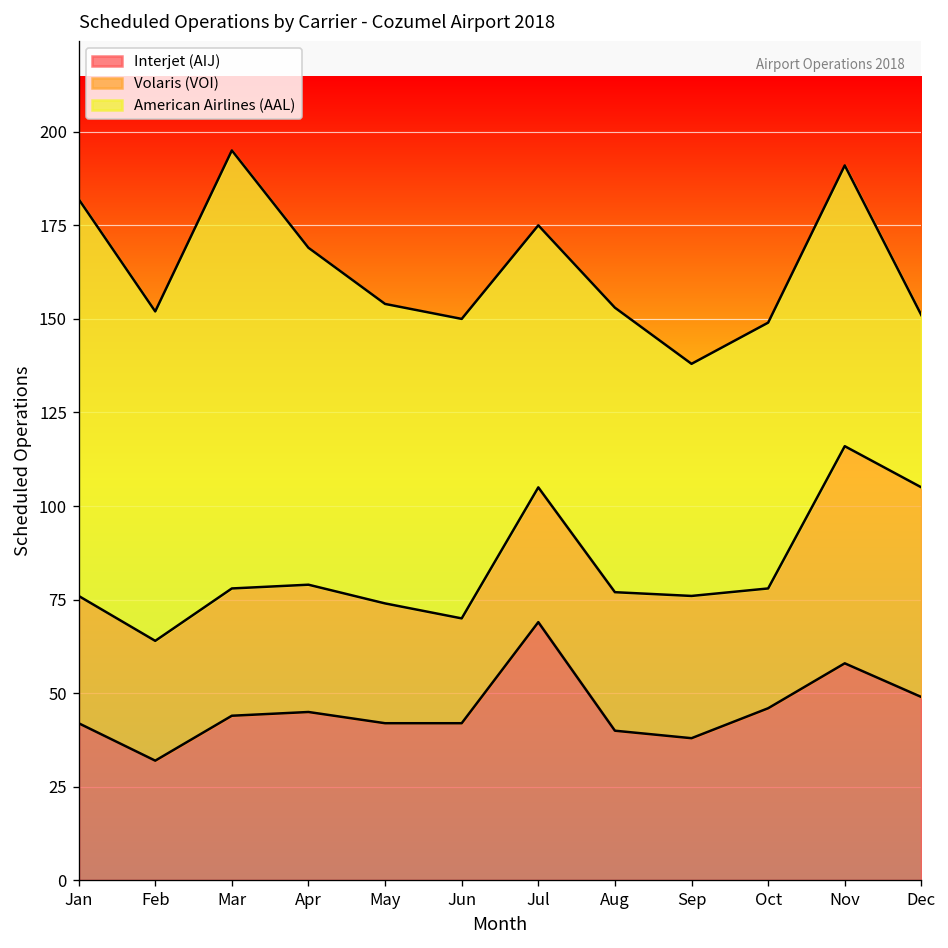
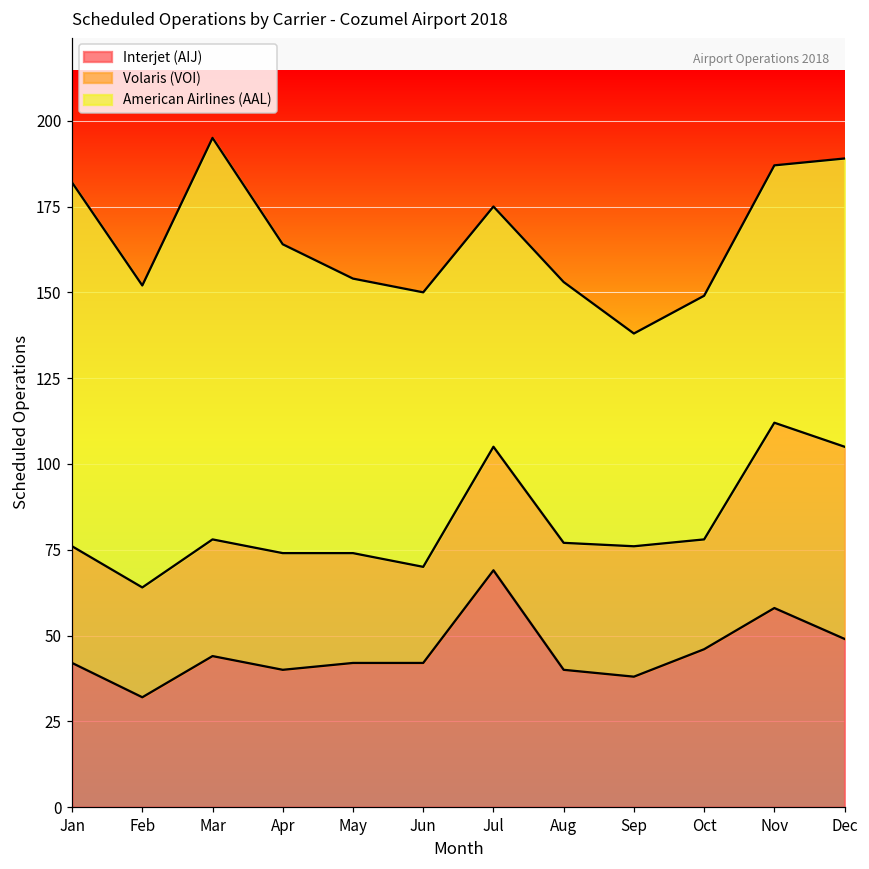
  {
    "Interjet (AIJ)": {
      "Jan": 42,
      "Feb": 32,
      "Mar": 44,
-     "Apr": 45,
+     "Apr": 40,
      "May": 42,
      "Jun": 42,
      "Jul": 69,
      "Aug": 40,
      "Sep": 38,
      "Oct": 46,
      "Nov": 58,
      "Dec": 49
    },
    "Volaris (VOI)": {
      "Jan": 34,
      "Feb": 32,
      "Mar": 34,
      "Apr": 34,
      "May": 32,
      "Jun": 28,
      "Jul": 36,
      "Aug": 37,
      "Sep": 38,
      "Oct": 32,
-     "Nov": 58,
+     "Nov": 54,
      "Dec": 56
    },
    "American Airlines (AAL)": {
      "Jan": 106,
      "Feb": 88,
      "Mar": 117,
      "Apr": 90,
      "May": 80,
      "Jun": 80,
      "Jul": 70,
      "Aug": 76,
      "Sep": 62,
      "Oct": 71,
      "Nov": 75,
-     "Dec": 46
+     "Dec": 84
    }
  }
